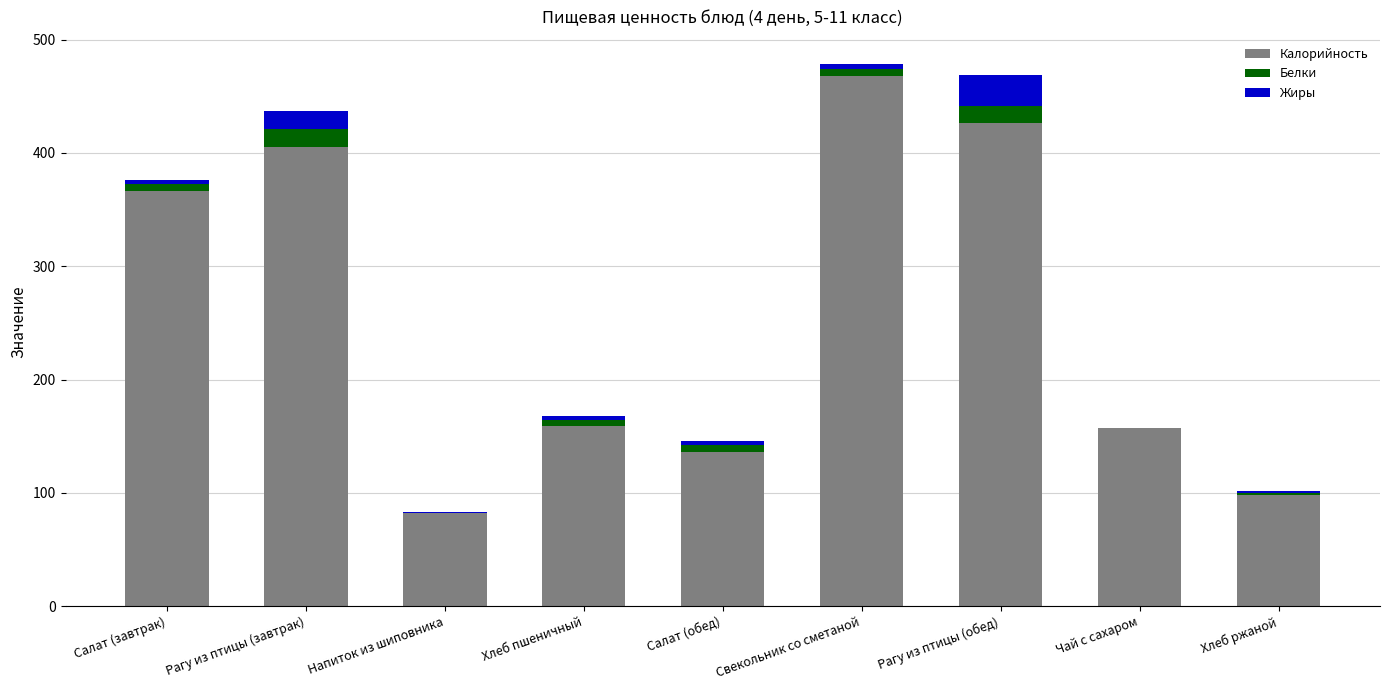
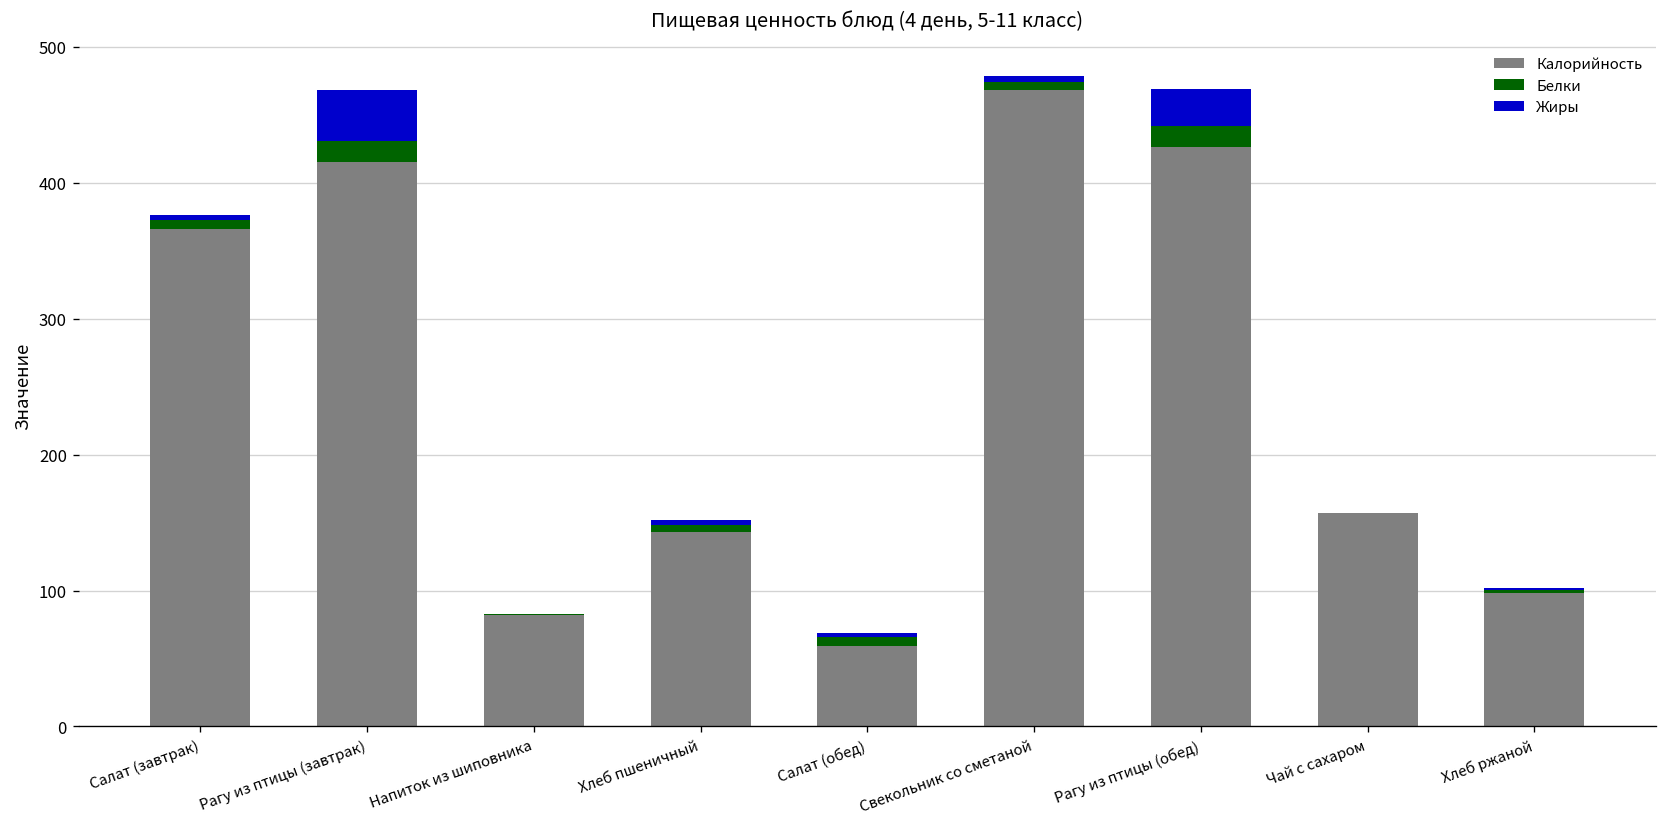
  {
    "Калорийность": {
      "Салат (завтрак)": 366,
-     "Рагу из птицы (завтрак)": 406,
+     "Рагу из птицы (завтрак)": 415,
      "Напиток из шиповника": 82,
-     "Хлеб пшеничный": 159,
-     "Салат (обед)": 136,
+     "Хлеб пшеничный": 143,
+     "Салат (обед)": 59,
      "Свекольник со сметаной": 468,
      "Рагу из птицы (обед)": 426,
      "Чай с сахаром": 157,
      "Хлеб ржаной": 98
    },
    "Белки": {
      "Салат (завтрак)": 7,
      "Рагу из птицы (завтрак)": 15,
      "Хлеб пшеничный": 6,
      "Салат (обед)": 7,
      "Свекольник со сметаной": 6,
      "Рагу из птицы (обед)": 15
    },
    "Жиры": {
      "Салат (завтрак)": 3,
-     "Рагу из птицы (завтрак)": 16,
+     "Рагу из птицы (завтрак)": 38,
      "Хлеб пшеничный": 3,
      "Салат (обед)": 3,
      "Свекольник со сметаной": 4,
      "Рагу из птицы (обед)": 27,
      "Чай с сахаром": 0
    }
  }
